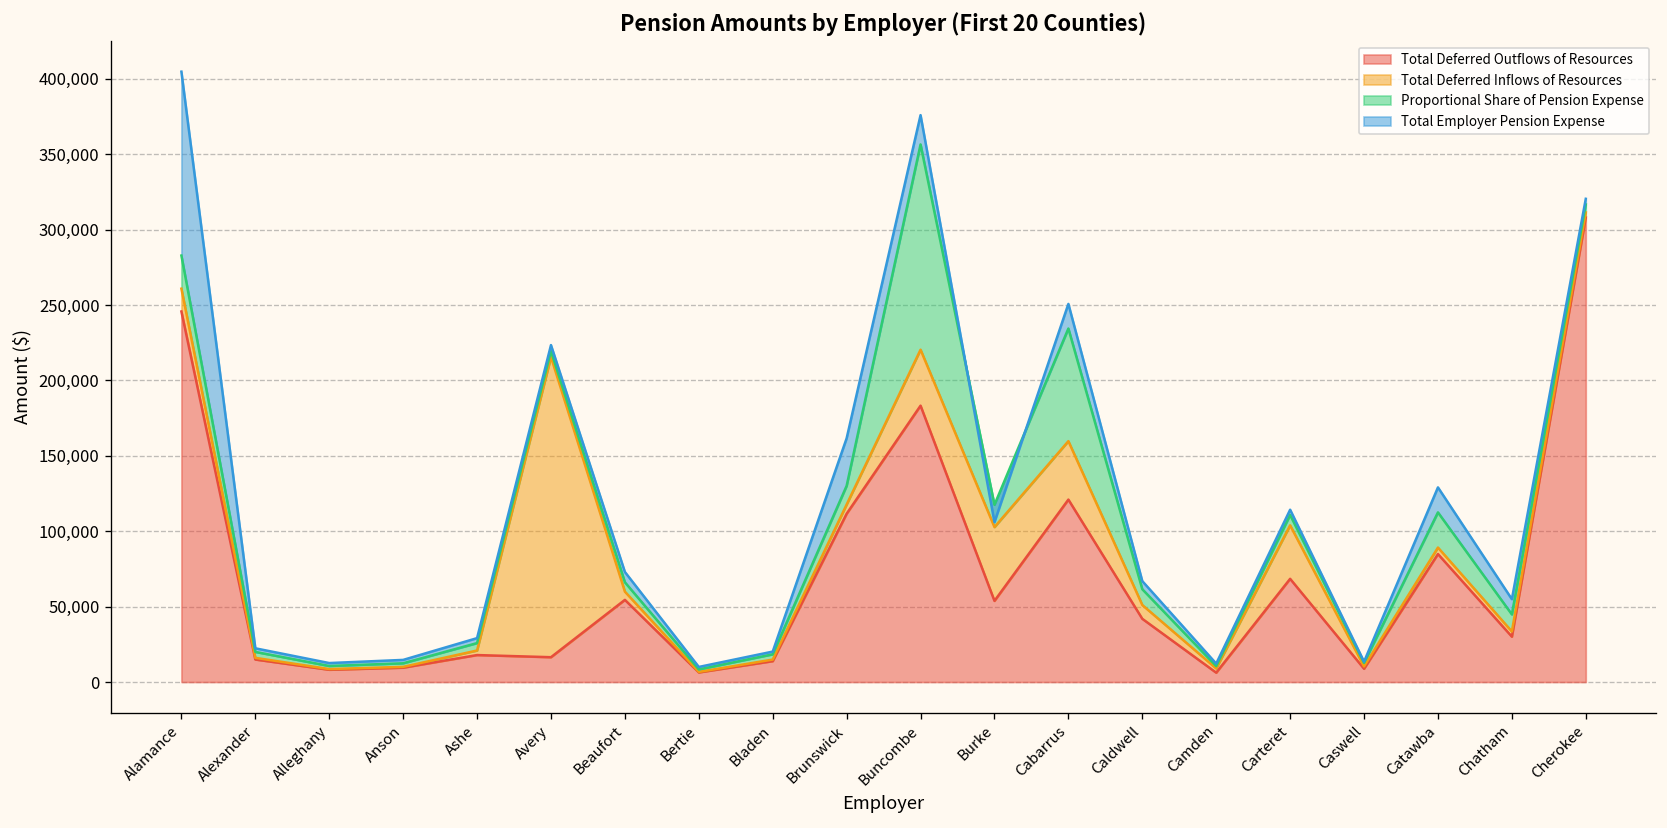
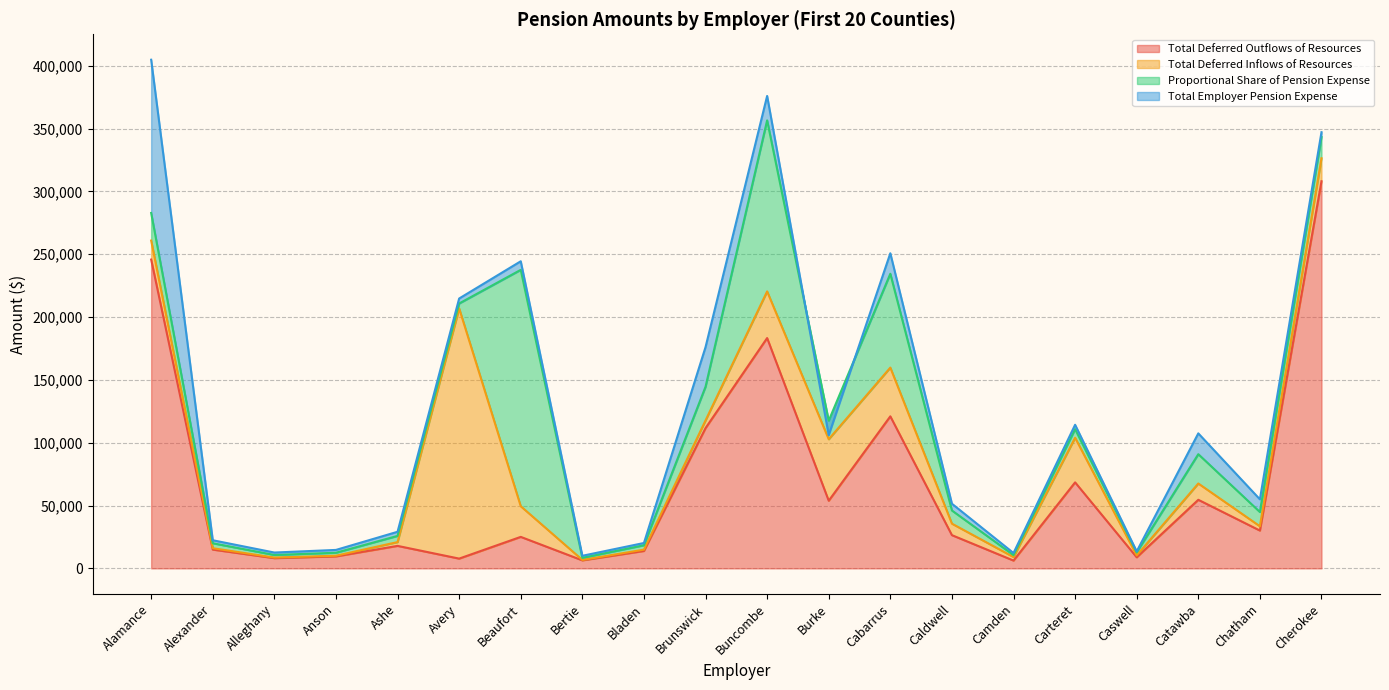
  {
    "Total Deferred Outflows of Resources": {
      "Alamance": "246,000",
      "Ashe": "18,000",
-     "Avery": "16,000",
-     "Beaufort": "55,000",
+     "Avery": "8,000",
+     "Beaufort": "25,000",
      "Brunswick": "112,000",
      "Buncombe": "183,000",
      "Burke": "54,000",
      "Cabarrus": "121,000",
-     "Caldwell": "42,000",
+     "Caldwell": "26,000",
      "Camden": "6,000",
      "Carteret": "68,000",
-     "Catawba": "85,000",
+     "Catawba": "55,000",
      "Chatham": "30,000",
      "Cherokee": "308,000"
    },
    "Total Deferred Inflows of Resources": {
      "Alamance": "15,000",
      "Ashe": "3,000",
      "Avery": "199,000",
-     "Beaufort": "5,000",
+     "Beaufort": "24,000",
      "Brunswick": "6,000",
      "Buncombe": "37,000",
      "Burke": "49,000",
      "Cabarrus": "39,000",
      "Caldwell": "9,000",
      "Carteret": "35,000",
-     "Catawba": "4,000",
+     "Catawba": "13,000",
      "Chatham": "3,000",
-     "Cherokee": "3,000"
+     "Cherokee": "18,000"
    },
    "Proportional Share of Pension Expense": {
      "Alamance": "22,000",
      "Alexander": "4,000",
      "Anson": "2,000",
      "Ashe": "5,000",
      "Avery": "4,000",
-     "Beaufort": "6,000",
-     "Brunswick": "12,000",
+     "Beaufort": "188,000",
+     "Brunswick": "27,000",
      "Buncombe": "136,000",
      "Cabarrus": "75,000",
      "Caldwell": "10,000",
      "Carteret": "7,000",
      "Catawba": "23,000",
      "Chatham": "11,000",
-     "Cherokee": "5,000"
+     "Cherokee": "17,000"
    }
  }
